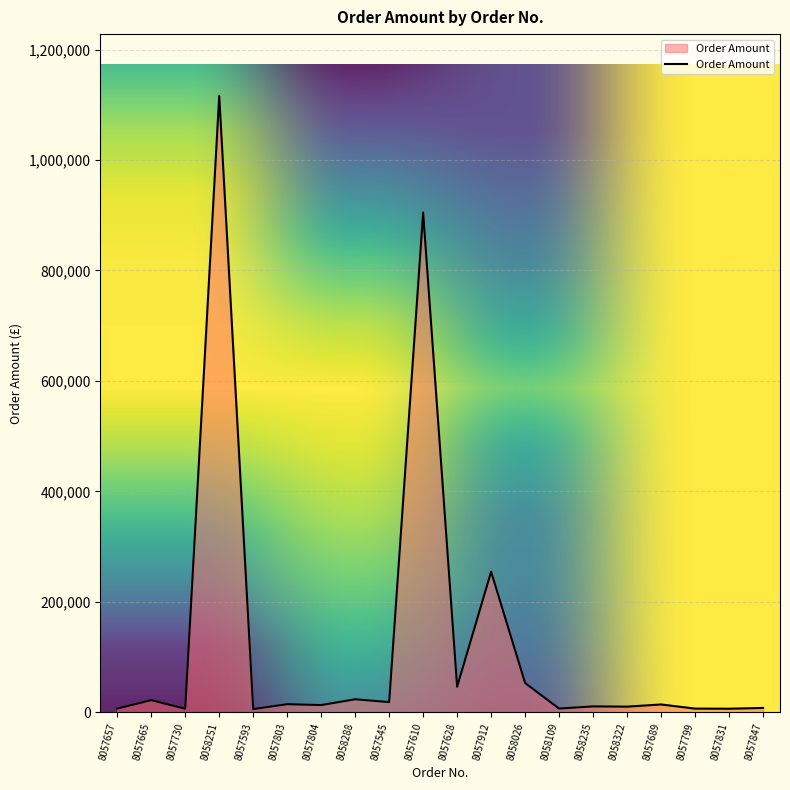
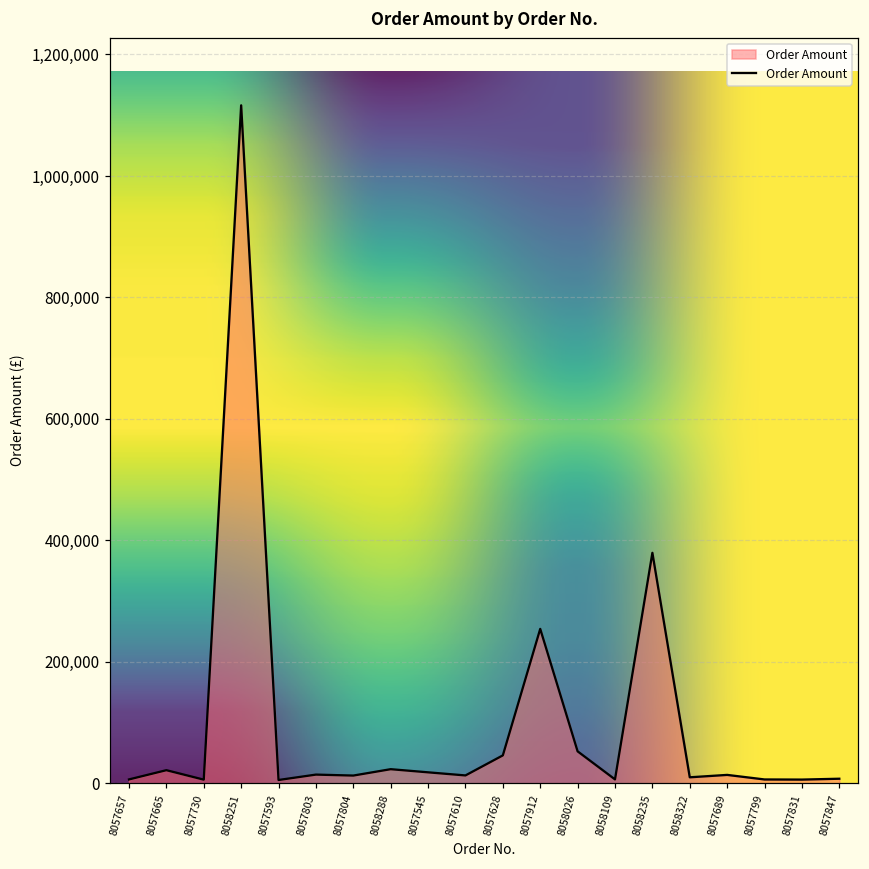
  {
    "8057657": "10,000",
    "8057665": "20,000",
    "8057730": "10,000",
    "8058251": "1,120,000",
    "8057593": "10,000",
    "8057803": "10,000",
    "8057804": "10,000",
    "8058288": "20,000",
    "8057545": "20,000",
-   "8057610": "900,000",
+   "8057610": "10,000",
    "8057628": "50,000",
    "8057912": "250,000",
    "8058026": "50,000",
    "8058109": "10,000",
-   "8058235": "10,000",
+   "8058235": "380,000",
    "8058322": "10,000",
    "8057689": "10,000",
    "8057799": "10,000",
    "8057831": "10,000",
    "8057847": "10,000"
  }
